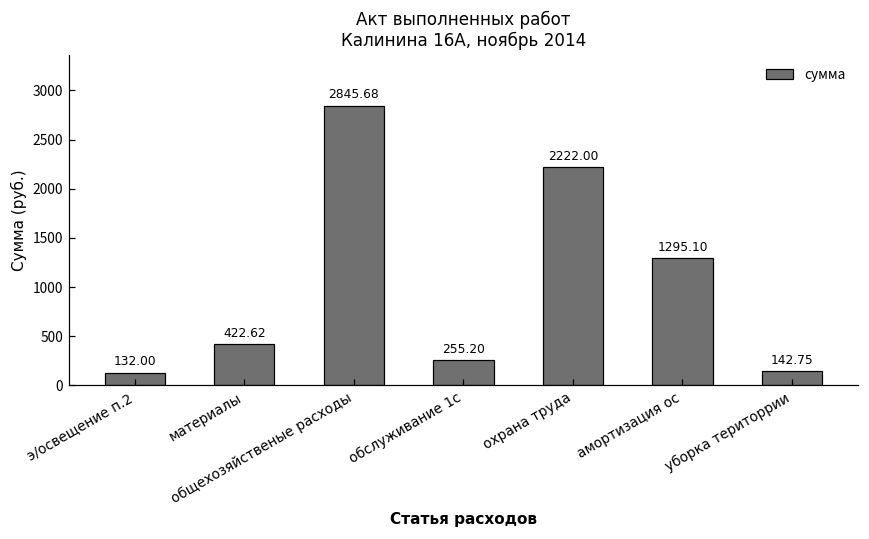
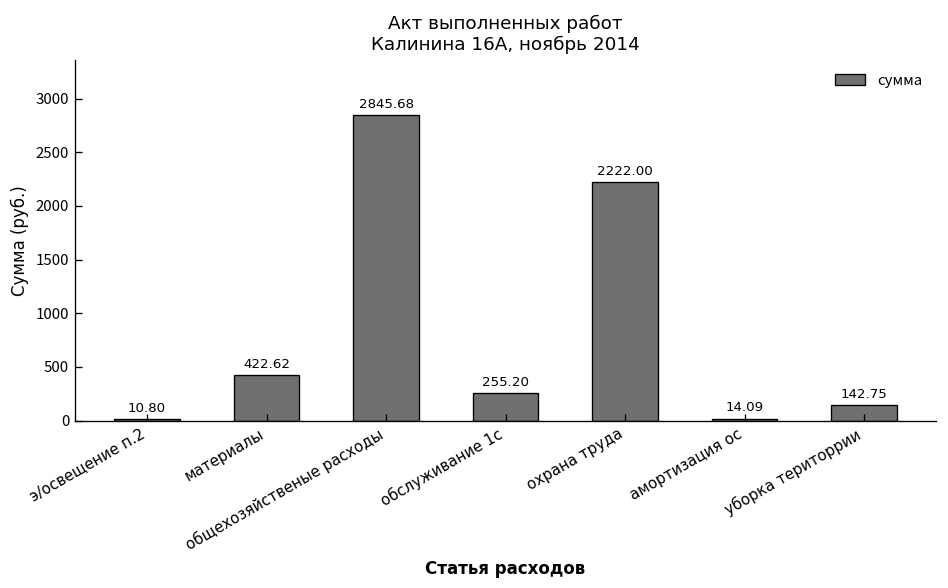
  {
-   "э/освещение п.2": 132.00,
+   "э/освещение п.2": 10.80,
    "материалы": 422.62,
    "общехозяйственые расходы": 2845.68,
    "обслуживание 1с": 255.20,
    "охрана труда": 2222.00,
-   "амортизация ос": 1295.10,
+   "амортизация ос": 14.09,
    "уборка територрии": 142.75
  }
